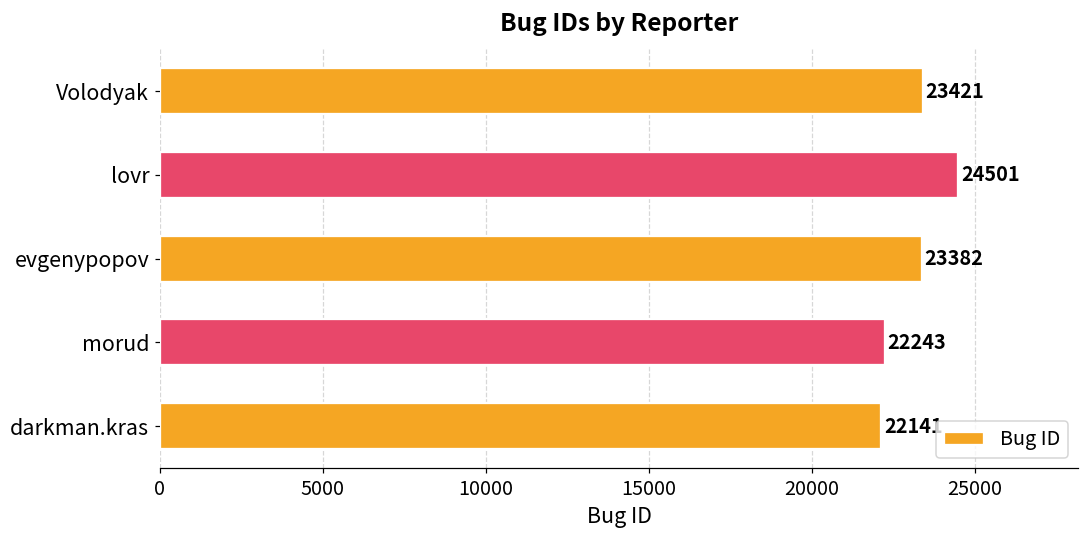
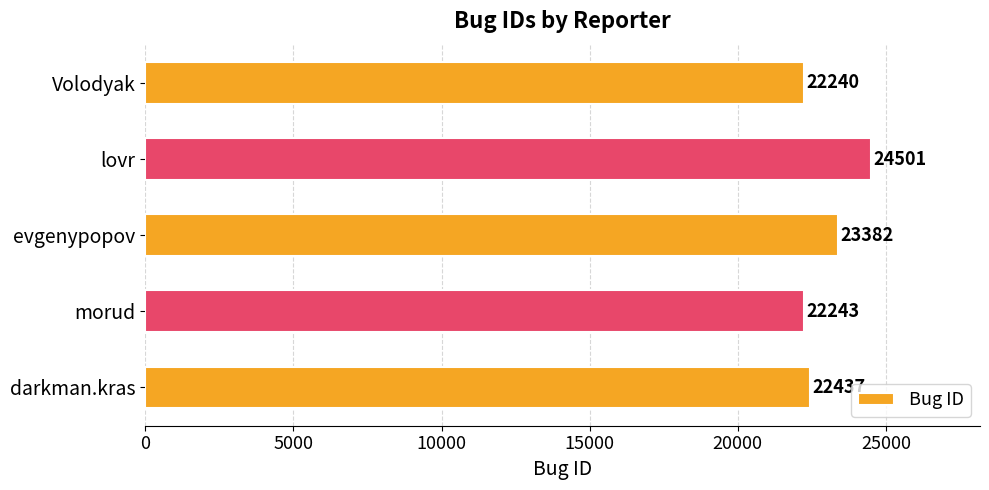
  {
-   "Volodyak": 23421,
+   "Volodyak": 22240,
    "lovr": 24501,
    "evgenypopov": 23382,
    "morud": 22243,
-   "darkman.kras": 22141
+   "darkman.kras": 22437
  }
